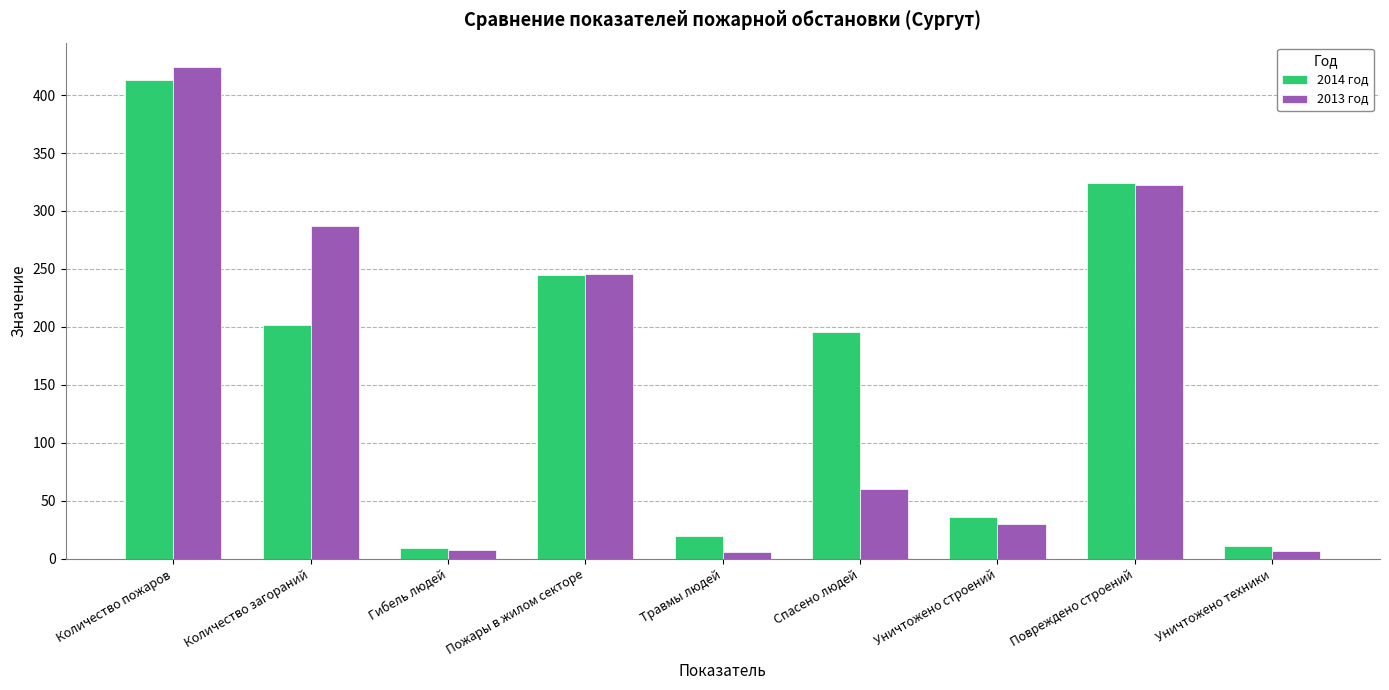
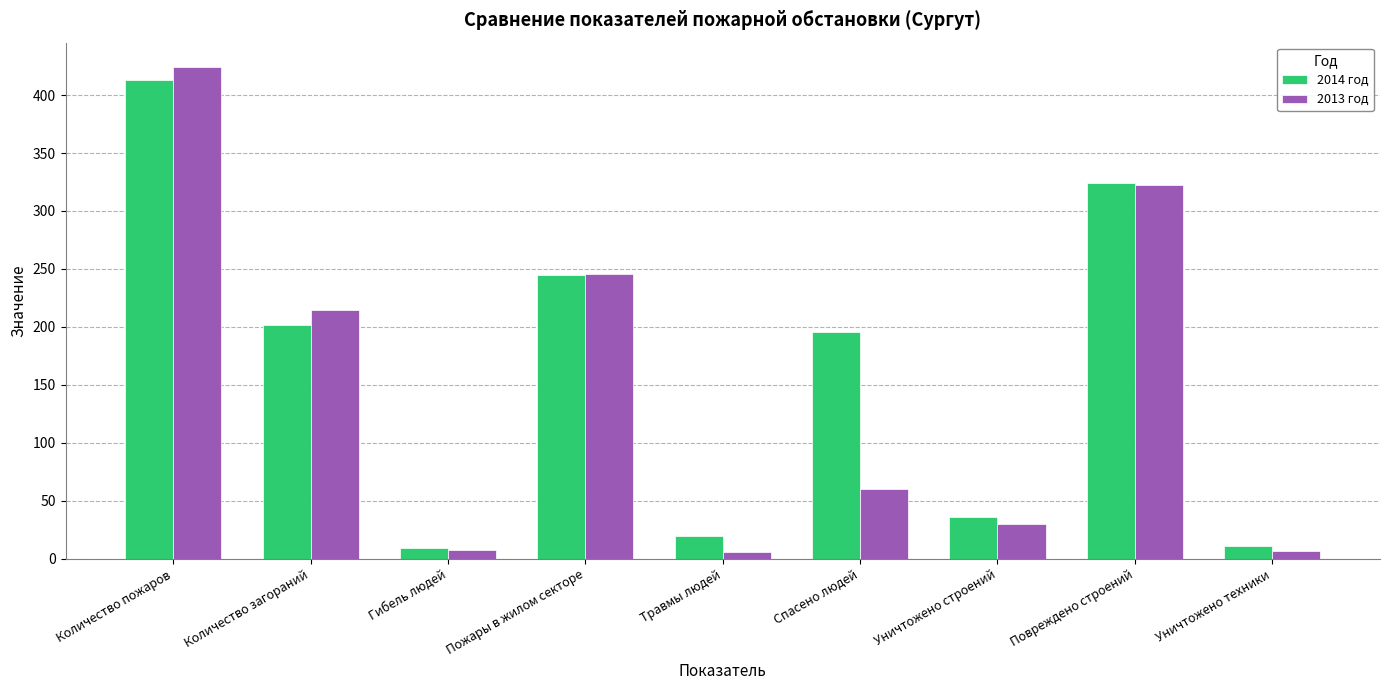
  {
    "2014 год": {
      "Количество пожаров": 413,
      "Количество загораний": 202,
      "Гибель людей": 9,
      "Пожары в жилом секторе": 245,
      "Травмы людей": 20,
      "Спасено людей": 196,
      "Уничтожено строений": 36,
      "Повреждено строений": 324,
      "Уничтожено техники": 11
    },
    "2013 год": {
      "Количество пожаров": 424,
-     "Количество загораний": 287,
+     "Количество загораний": 215,
      "Гибель людей": 8,
      "Пожары в жилом секторе": 246,
      "Травмы людей": 6,
      "Спасено людей": 60,
      "Уничтожено строений": 30,
      "Повреждено строений": 322,
      "Уничтожено техники": 7
    }
  }
